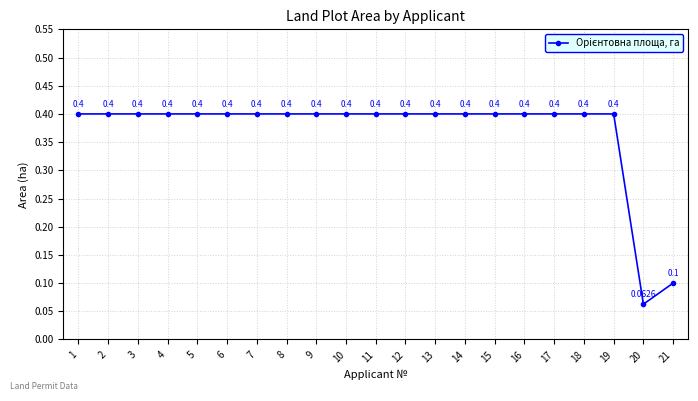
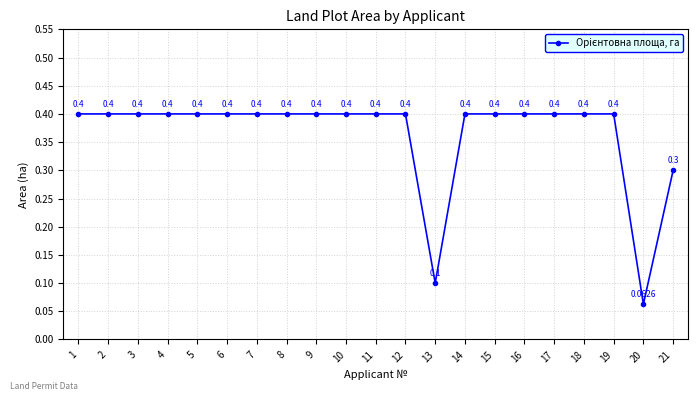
  {
    "1": 0.4,
    "2": 0.4,
    "3": 0.4,
    "4": 0.4,
    "5": 0.4,
    "6": 0.4,
    "7": 0.4,
    "8": 0.4,
    "9": 0.4,
    "10": 0.4,
    "11": 0.4,
    "12": 0.4,
-   "13": 0.4,
+   "13": 0.1,
    "14": 0.4,
    "15": 0.4,
    "16": 0.4,
    "17": 0.4,
    "18": 0.4,
    "19": 0.4,
    "20": 0.0626,
-   "21": 0.1
+   "21": 0.3
  }
